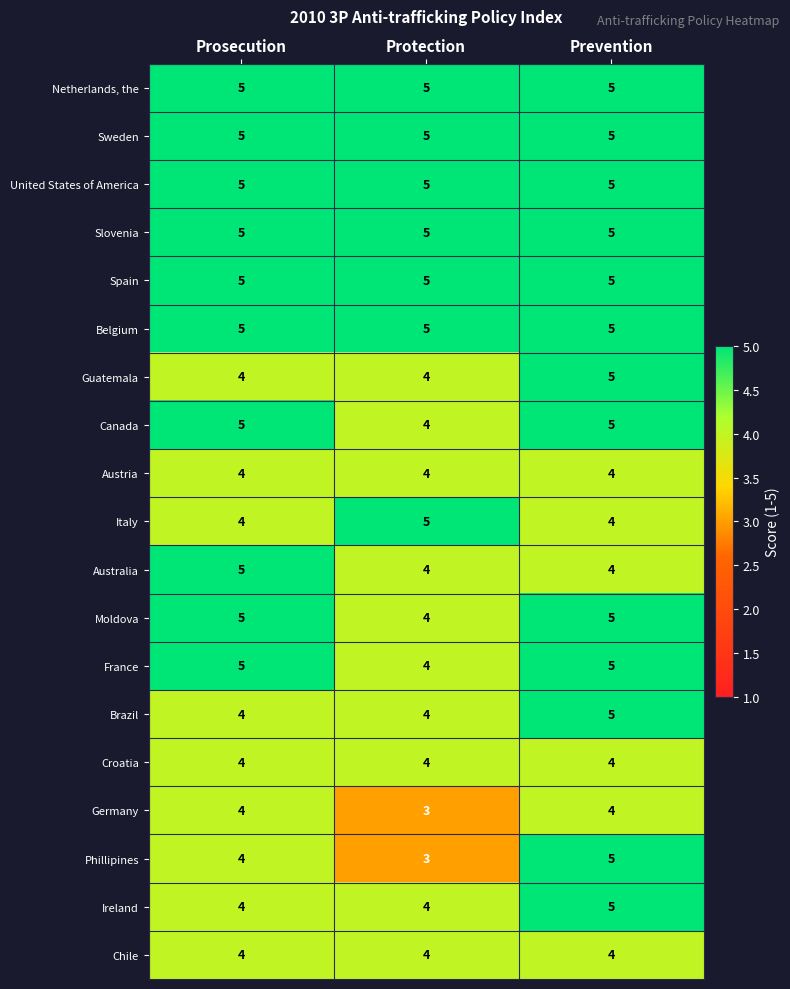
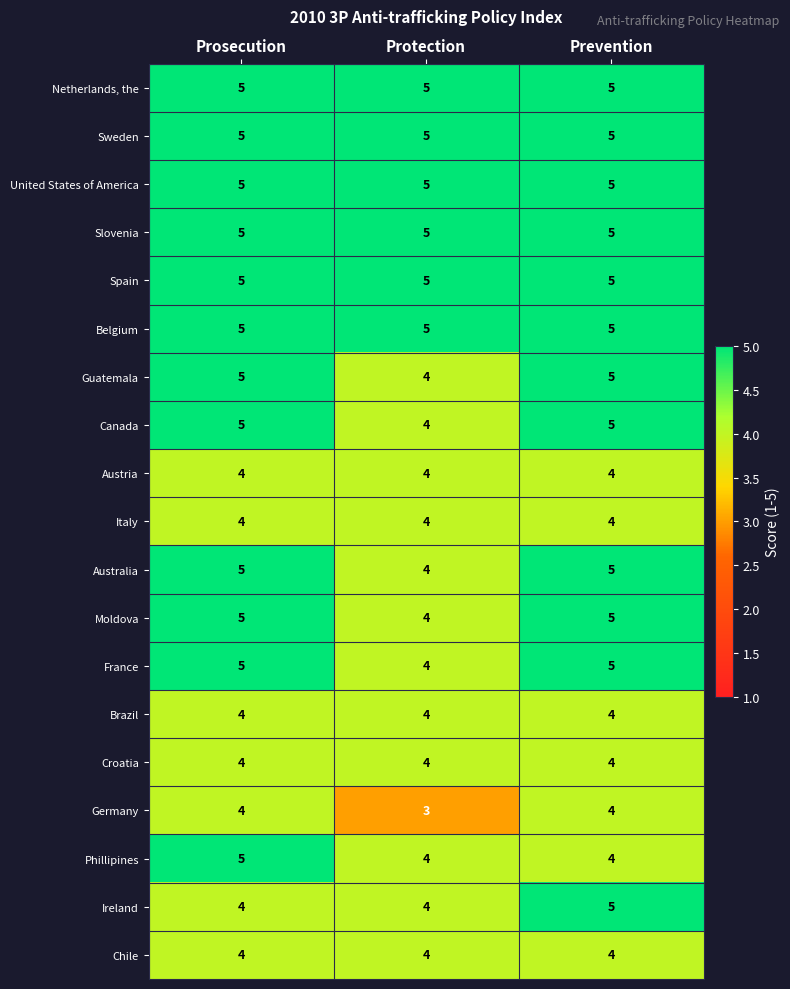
  {
    "Netherlands, the": {
      "Prosecution": 5,
      "Protection": 5,
      "Prevention": 5
    },
    "Sweden": {
      "Prosecution": 5,
      "Protection": 5,
      "Prevention": 5
    },
    "United States of America": {
      "Prosecution": 5,
      "Protection": 5,
      "Prevention": 5
    },
    "Slovenia": {
      "Prosecution": 5,
      "Protection": 5,
      "Prevention": 5
    },
    "Spain": {
      "Prosecution": 5,
      "Protection": 5,
      "Prevention": 5
    },
    "Belgium": {
      "Prosecution": 5,
      "Protection": 5,
      "Prevention": 5
    },
    "Guatemala": {
-     "Prosecution": 4,
+     "Prosecution": 5,
      "Protection": 4,
      "Prevention": 5
    },
    "Canada": {
      "Prosecution": 5,
      "Protection": 4,
      "Prevention": 5
    },
    "Austria": {
      "Prosecution": 4,
      "Protection": 4,
      "Prevention": 4
    },
    "Italy": {
      "Prosecution": 4,
-     "Protection": 5,
+     "Protection": 4,
      "Prevention": 4
    },
    "Australia": {
      "Prosecution": 5,
      "Protection": 4,
-     "Prevention": 4
+     "Prevention": 5
    },
    "Moldova": {
      "Prosecution": 5,
      "Protection": 4,
      "Prevention": 5
    },
    "France": {
      "Prosecution": 5,
      "Protection": 4,
      "Prevention": 5
    },
    "Brazil": {
      "Prosecution": 4,
      "Protection": 4,
-     "Prevention": 5
+     "Prevention": 4
    },
    "Croatia": {
      "Prosecution": 4,
      "Protection": 4,
      "Prevention": 4
    },
    "Germany": {
      "Prosecution": 4,
      "Protection": 3,
      "Prevention": 4
    },
    "Phillipines": {
-     "Prosecution": 4,
-     "Protection": 3,
-     "Prevention": 5
+     "Prosecution": 5,
+     "Protection": 4,
+     "Prevention": 4
    },
    "Ireland": {
      "Prosecution": 4,
      "Protection": 4,
      "Prevention": 5
    },
    "Chile": {
      "Prosecution": 4,
      "Protection": 4,
      "Prevention": 4
    }
  }
